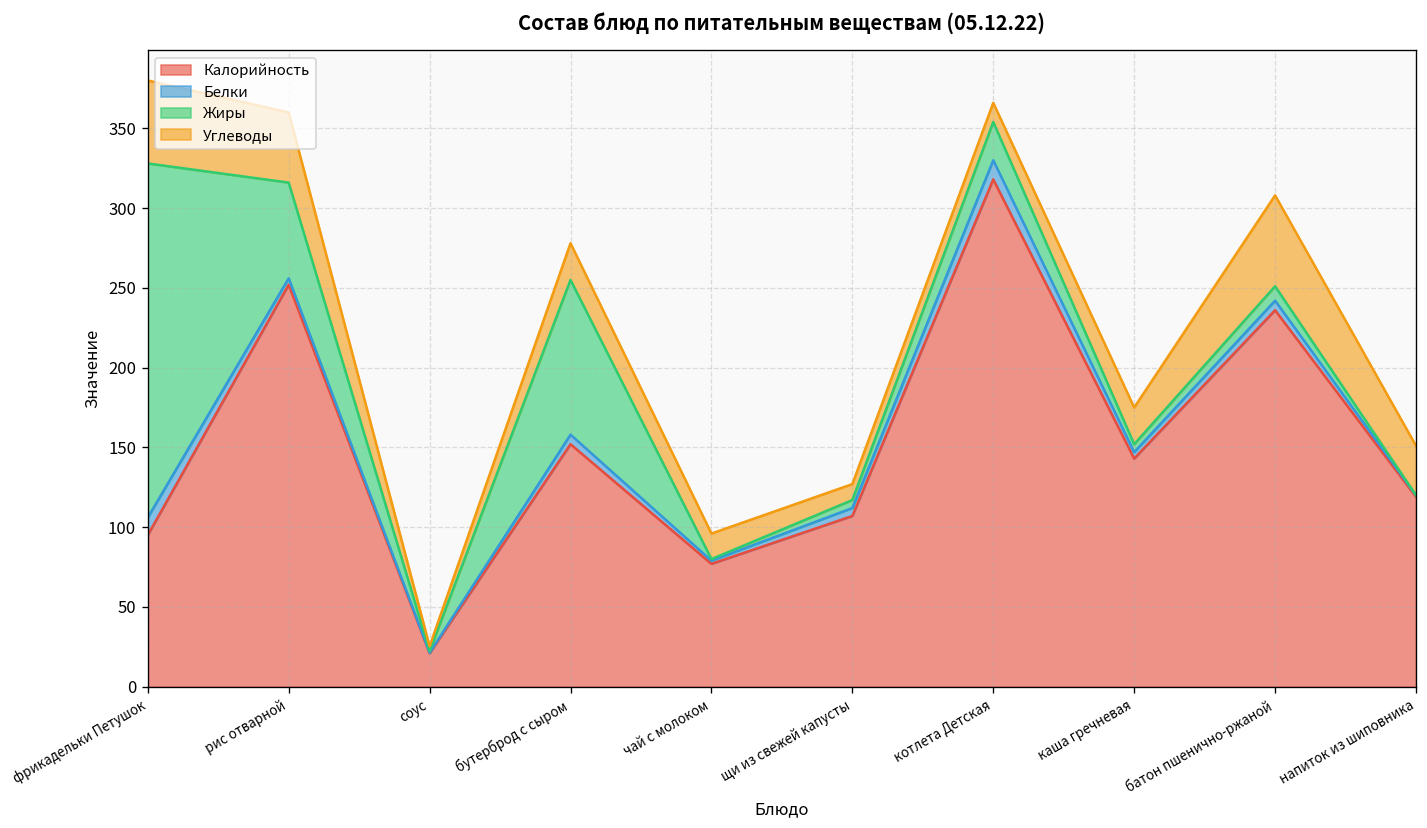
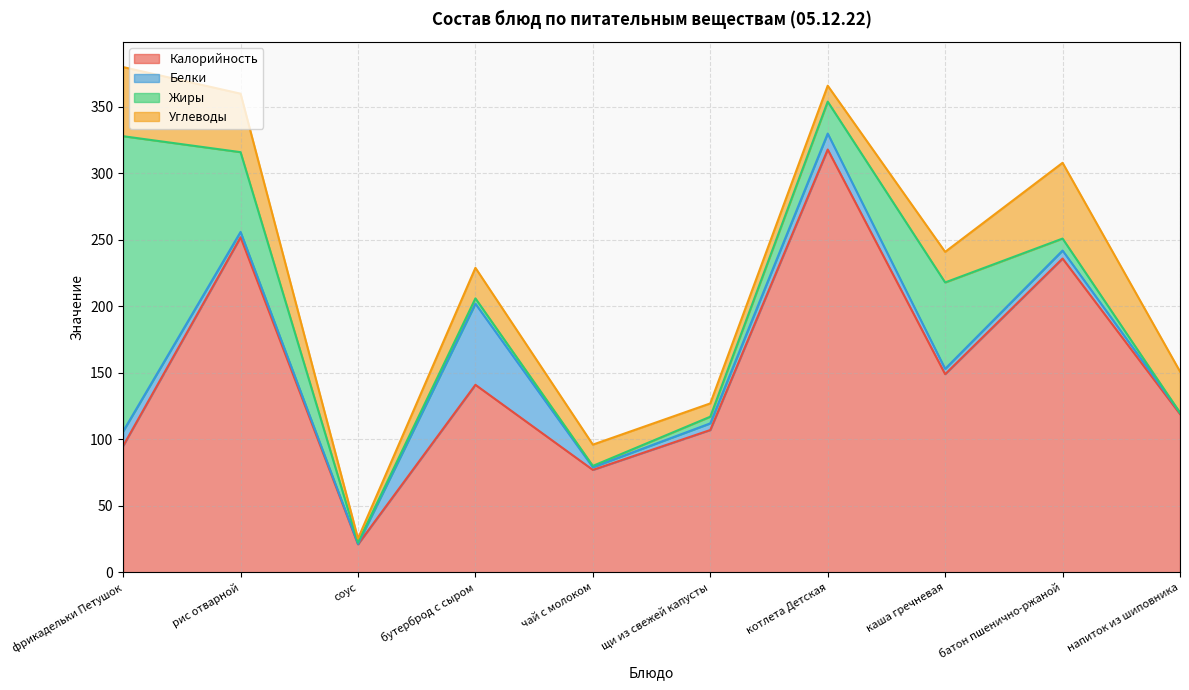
  {
    "Калорийность": {
      "фрикадельки Петушок": 95,
      "рис отварной": 252,
-     "бутерброд с сыром": 152,
+     "бутерброд с сыром": 141,
      "чай с молоком": 77,
      "щи из свежей капусты": 107,
      "котлета Детская": 318,
-     "каша гречневая": 143,
+     "каша гречневая": 149,
      "батон пшенично-ржаной": 236
    },
    "Белки": {
      "фрикадельки Петушок": 11,
      "рис отварной": 4,
-     "бутерброд с сыром": 6,
+     "бутерброд с сыром": 61,
      "щи из свежей капусты": 5,
      "котлета Детская": 12,
      "каша гречневая": 4,
      "батон пшенично-ржаной": 6
    },
    "Жиры": {
      "фрикадельки Петушок": 222,
      "рис отварной": 60,
-     "бутерброд с сыром": 97,
+     "бутерброд с сыром": 4,
      "щи из свежей капусты": 5,
      "котлета Детская": 24,
-     "каша гречневая": 5,
+     "каша гречневая": 65,
      "батон пшенично-ржаной": 9
    },
    "Углеводы": {
      "фрикадельки Петушок": 52,
      "соус": 3,
      "бутерброд с сыром": 23,
      "чай с молоком": 16,
      "щи из свежей капусты": 10,
      "котлета Детская": 12,
      "каша гречневая": 23,
      "батон пшенично-ржаной": 57,
      "напиток из шиповника": 31
    }
  }
